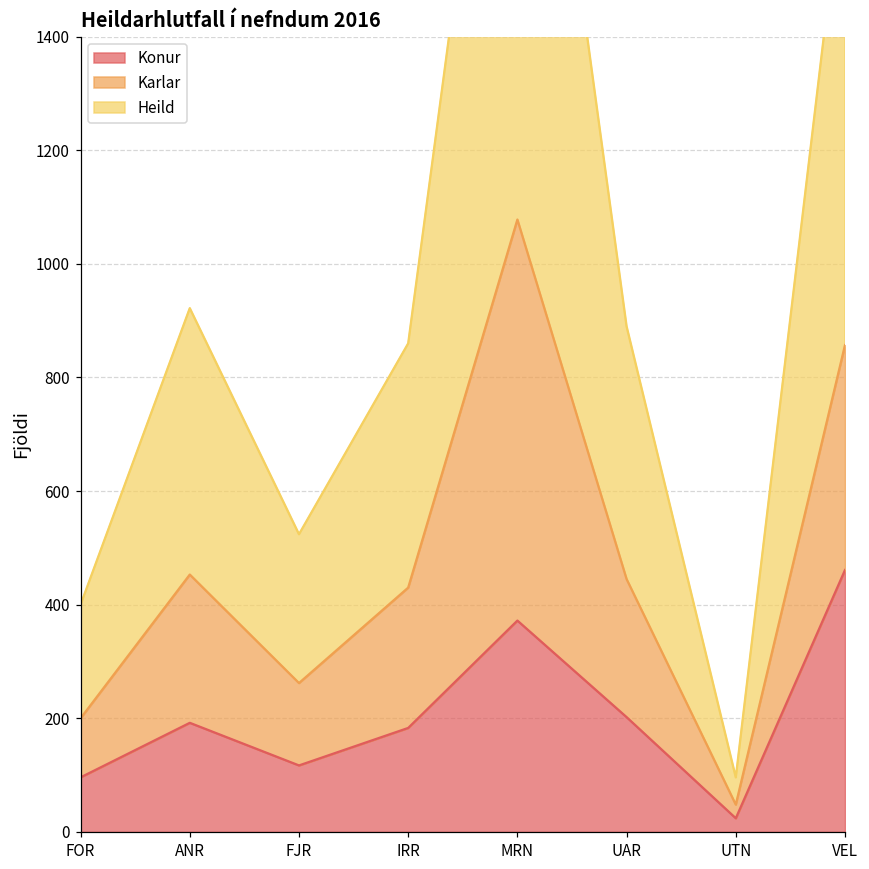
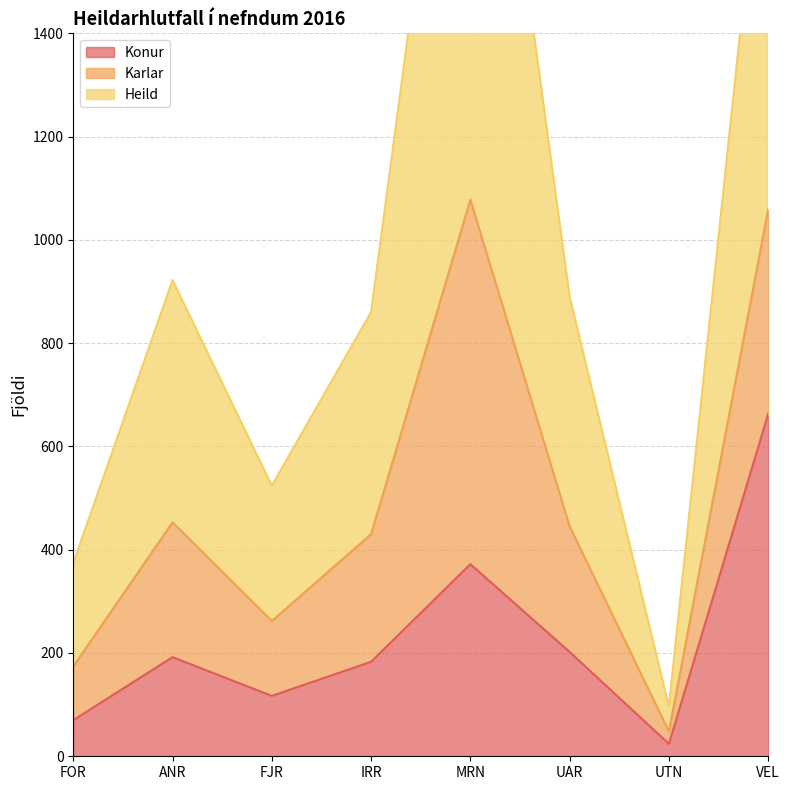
  {
    "Konur": {
-     "FOR": 100,
+     "FOR": 70,
      "ANR": 190,
      "FJR": 120,
      "IRR": 180,
      "MRN": 370,
      "UAR": 200,
      "UTN": 20,
-     "VEL": 460
+     "VEL": 660
    }
  }
